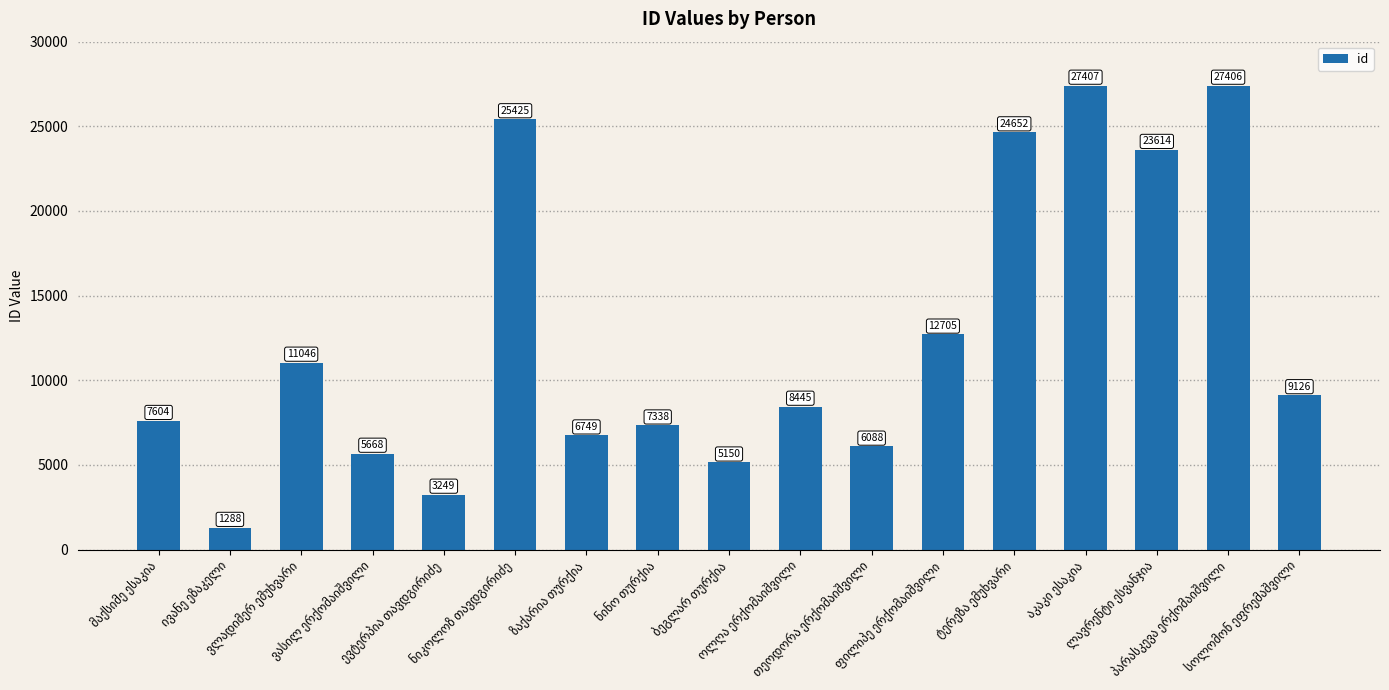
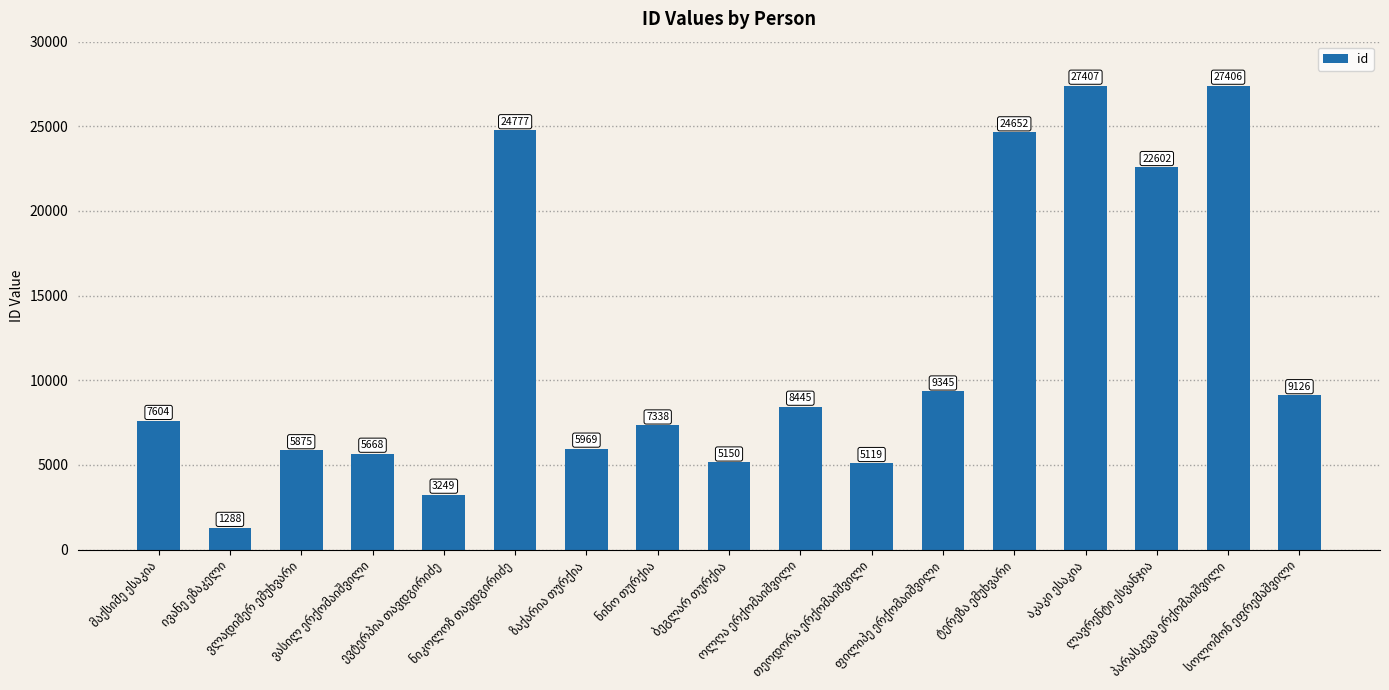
  {
-   "ვლადიმერ ემუხვარი": 11046,
-   "ნიკოლოზ თავდგირიძე": 25425,
-   "ზაქარია თურქია": 6749,
-   "თეოდორა ერქომაიშვილი": 6088,
-   "ფილიპე ერქომაიშვილი": 12705,
-   "ლავრენტი ესვანჯია": 23614
+   "ვლადიმერ ემუხვარი": 5875,
+   "ნიკოლოზ თავდგირიძე": 24777,
+   "ზაქარია თურქია": 5969,
+   "თეოდორა ერქომაიშვილი": 5119,
+   "ფილიპე ერქომაიშვილი": 9345,
+   "ლავრენტი ესვანჯია": 22602
  }
